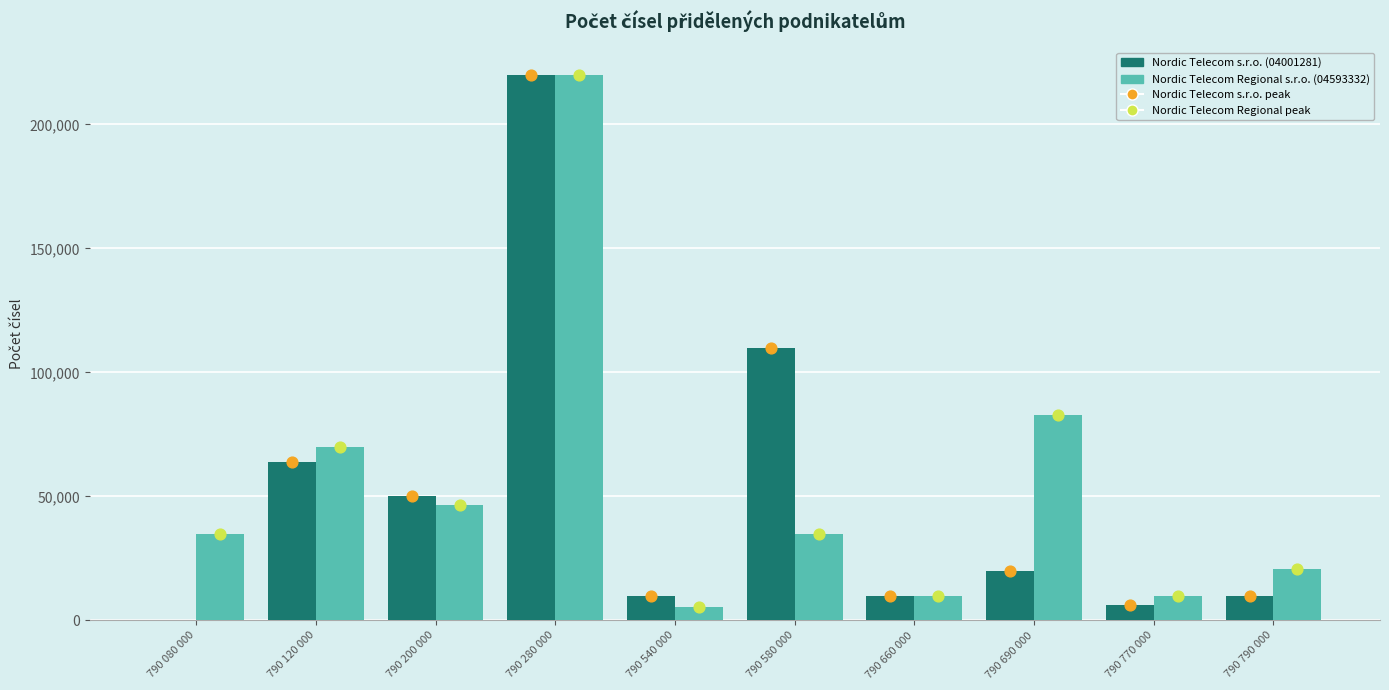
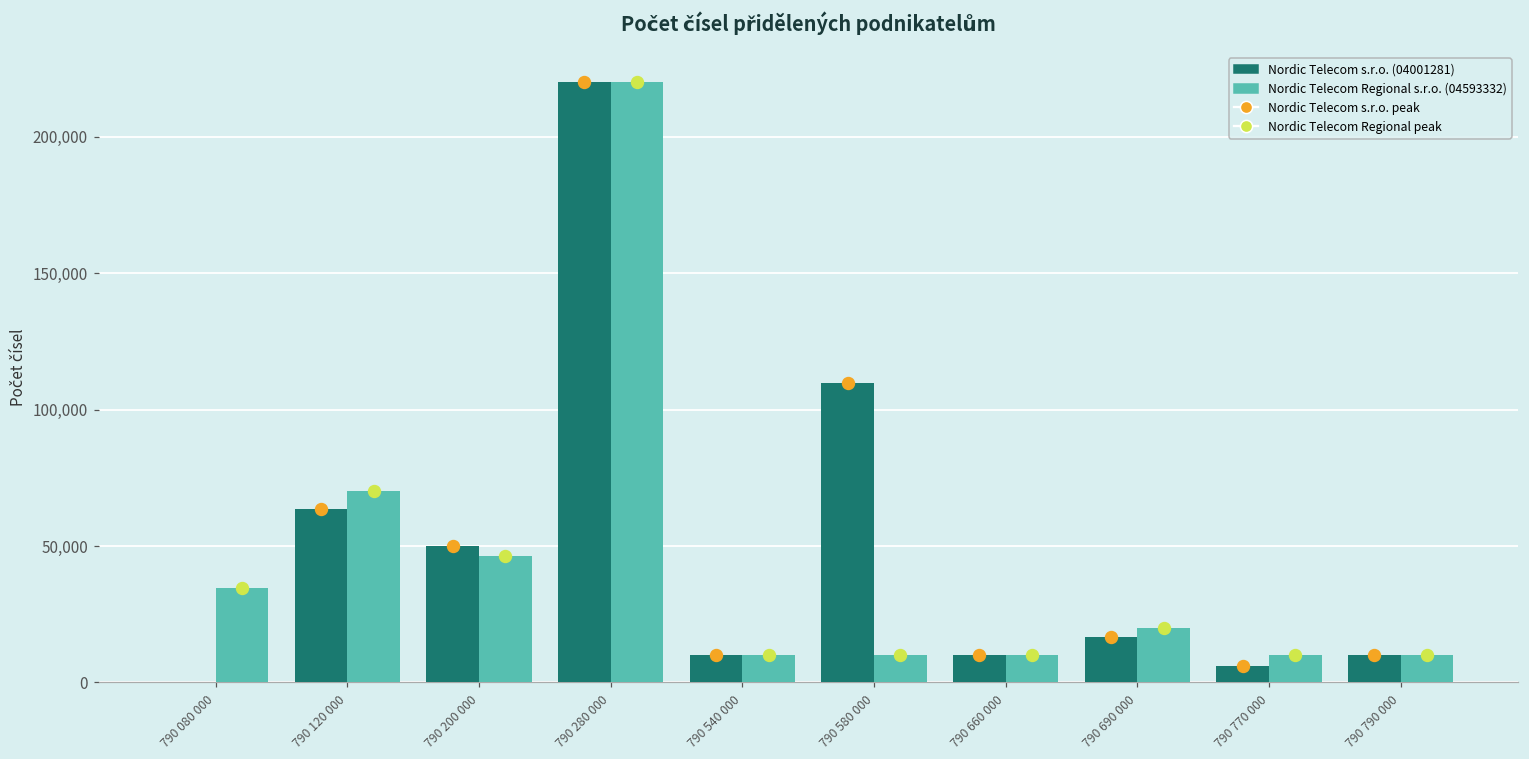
  {
    "Nordic Telecom s.r.o. (04001281)": {
      "790 080 000": "0",
      "790 120 000": "64,000",
      "790 200 000": "50,000",
      "790 280 000": "220,000",
      "790 540 000": "10,000",
      "790 580 000": "110,000",
      "790 660 000": "10,000",
-     "790 690 000": "20,000",
+     "790 690 000": "17,000",
      "790 770 000": "6,000",
      "790 790 000": "10,000"
    },
    "Nordic Telecom Regional s.r.o. (04593332)": {
      "790 080 000": "35,000",
      "790 120 000": "70,000",
      "790 200 000": "46,000",
      "790 280 000": "220,000",
-     "790 540 000": "6,000",
-     "790 580 000": "35,000",
+     "790 540 000": "10,000",
+     "790 580 000": "10,000",
      "790 660 000": "10,000",
-     "790 690 000": "83,000",
+     "790 690 000": "20,000",
      "790 770 000": "10,000",
-     "790 790 000": "21,000"
+     "790 790 000": "10,000"
    }
  }
